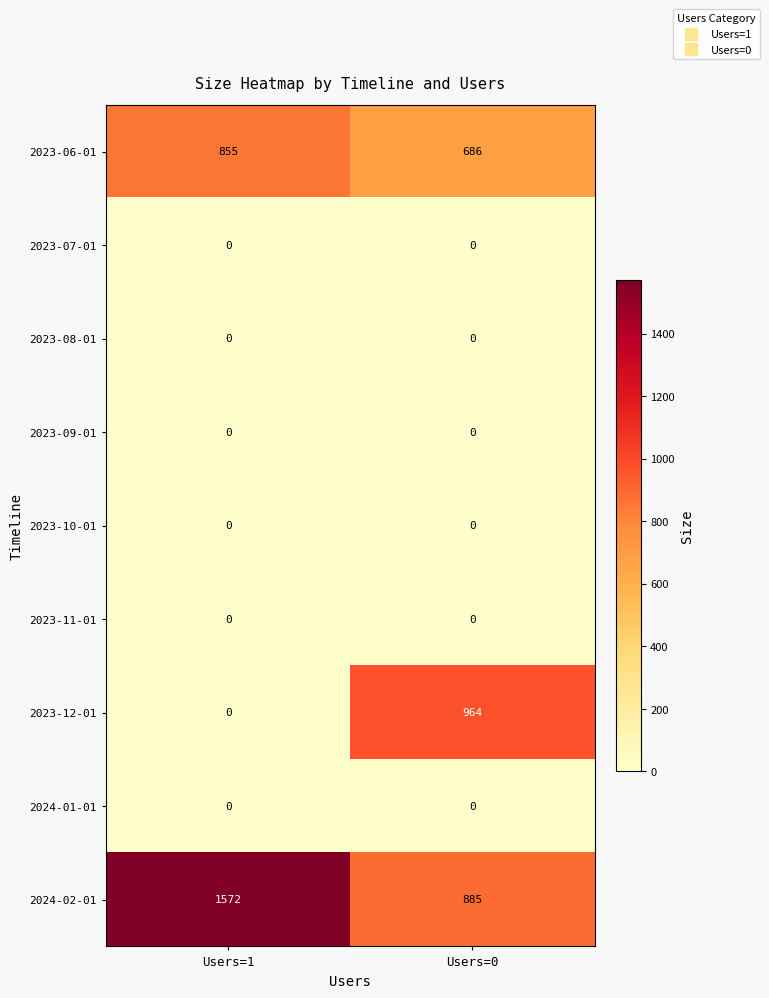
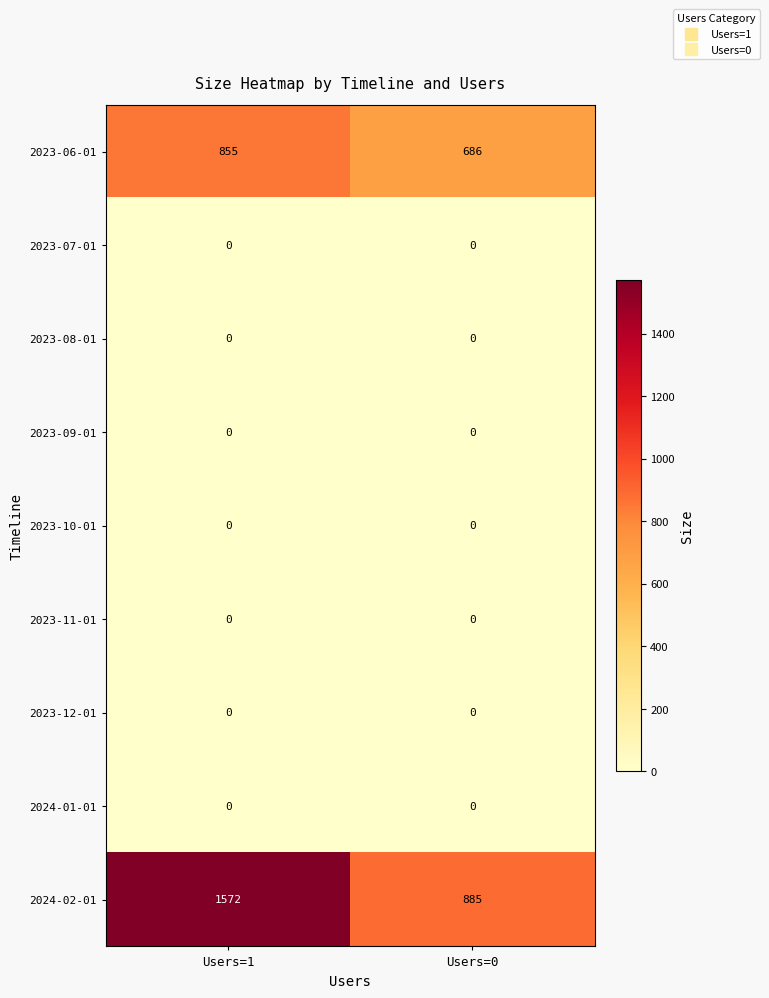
  {
    "2023-06-01": {
      "Users=1": 855,
      "Users=0": 686
    },
    "2023-07-01": {
      "Users=1": 0,
      "Users=0": 0
    },
    "2023-08-01": {
      "Users=1": 0,
      "Users=0": 0
    },
    "2023-09-01": {
      "Users=1": 0,
      "Users=0": 0
    },
    "2023-10-01": {
      "Users=1": 0,
      "Users=0": 0
    },
    "2023-11-01": {
      "Users=1": 0,
      "Users=0": 0
    },
    "2023-12-01": {
      "Users=1": 0,
-     "Users=0": 964
+     "Users=0": 0
    },
    "2024-01-01": {
      "Users=1": 0,
      "Users=0": 0
    },
    "2024-02-01": {
      "Users=1": 1572,
      "Users=0": 885
    }
  }
